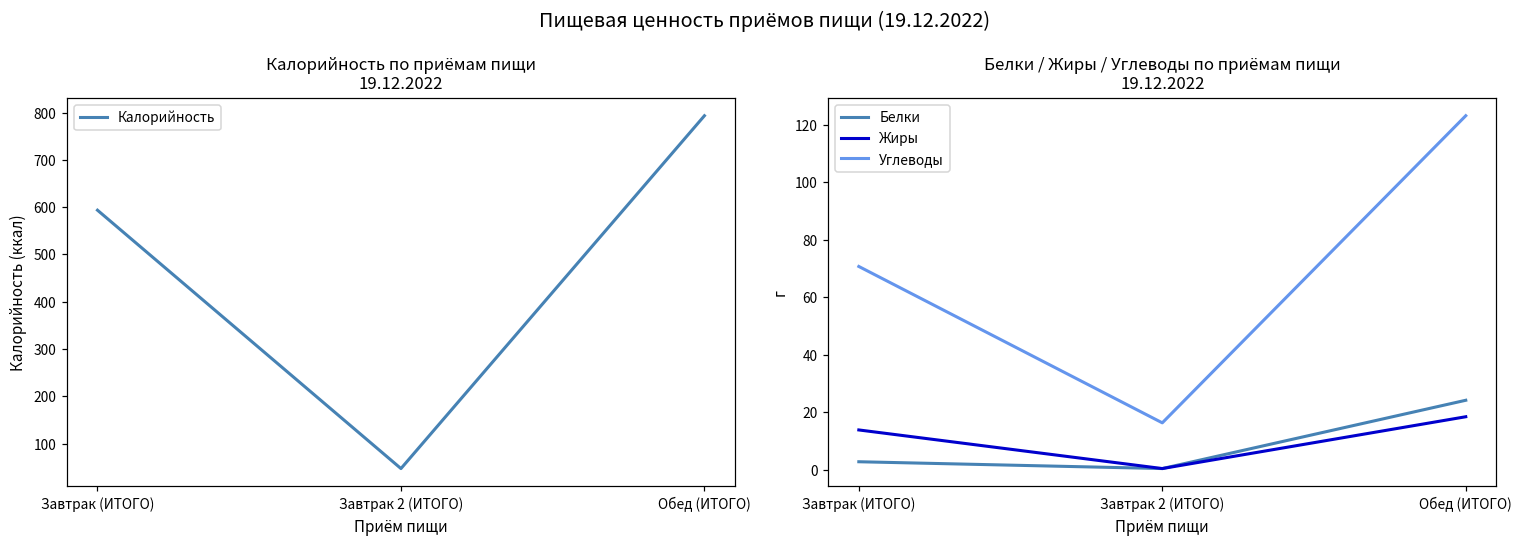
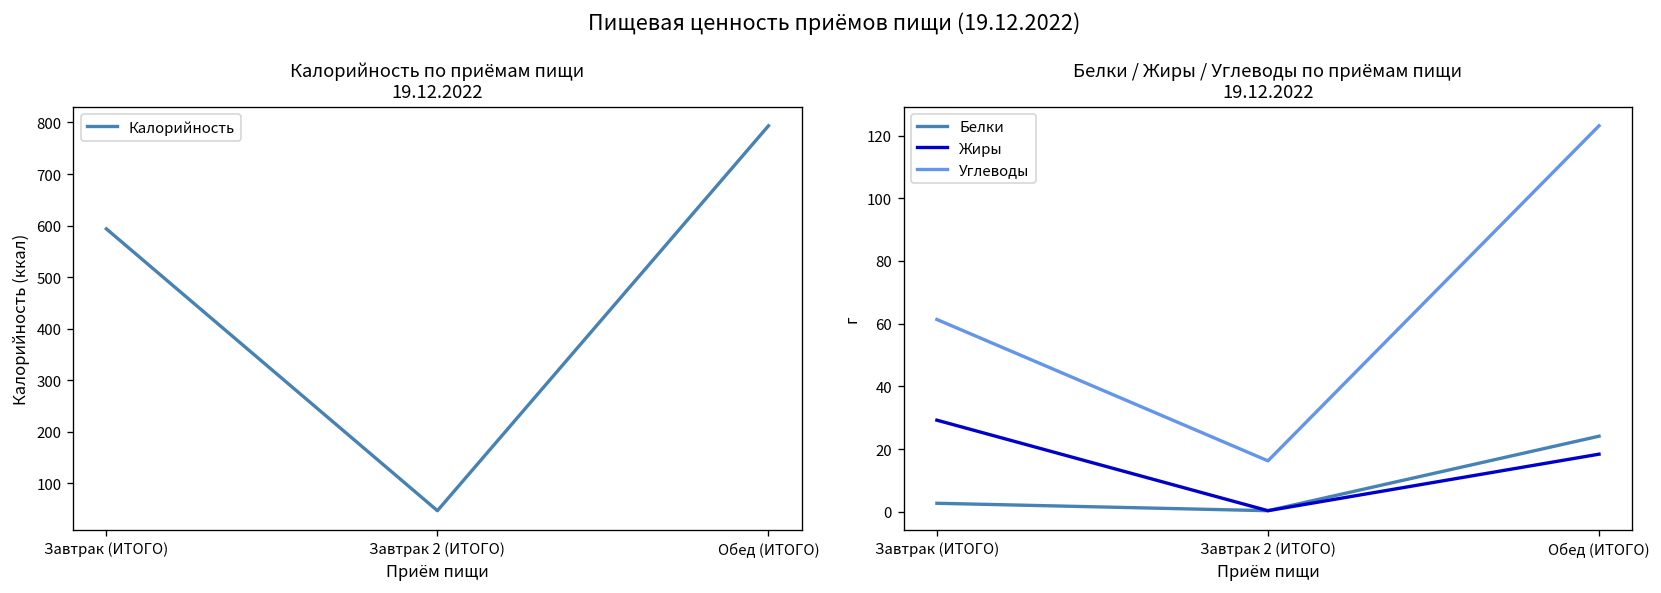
  {
    "Калорийность по приёмам пищи 19.12.2022": {
      "Завтрак (ИТОГО)": 590,
      "Завтрак 2 (ИТОГО)": 50,
      "Обед (ИТОГО)": 790
    },
    "Белки / Жиры / Углеводы по приёмам пищи 19.12.2022": {
      "Белки": {
        "Завтрак (ИТОГО)": 3,
        "Обед (ИТОГО)": 24
      },
      "Жиры": {
-       "Завтрак (ИТОГО)": 14,
+       "Завтрак (ИТОГО)": 29,
        "Обед (ИТОГО)": 18
      },
      "Углеводы": {
-       "Завтрак (ИТОГО)": 71,
+       "Завтрак (ИТОГО)": 61,
        "Завтрак 2 (ИТОГО)": 16,
        "Обед (ИТОГО)": 123
      }
    }
  }
